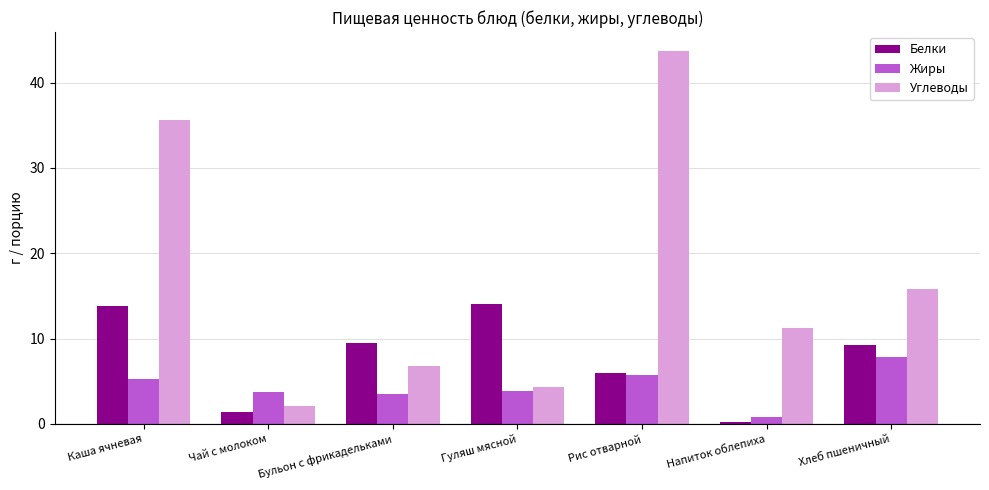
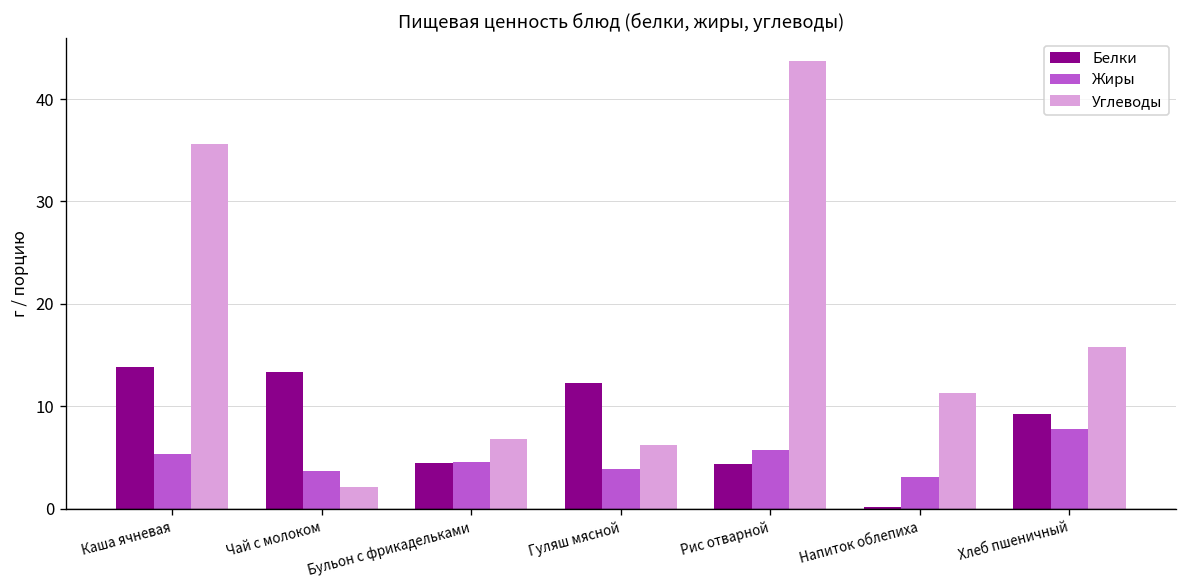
  {
    "Белки": {
      "Каша ячневая": 14,
-     "Чай с молоком": 1,
-     "Бульон с фрикадельками": 9,
-     "Гуляш мясной": 14,
-     "Рис отварной": 6,
+     "Чай с молоком": 13,
+     "Бульон с фрикадельками": 4,
+     "Гуляш мясной": 12,
+     "Рис отварной": 4,
      "Хлеб пшеничный": 9
    },
    "Жиры": {
      "Каша ячневая": 5,
      "Чай с молоком": 4,
-     "Бульон с фрикадельками": 4,
+     "Бульон с фрикадельками": 5,
      "Гуляш мясной": 4,
      "Рис отварной": 6,
-     "Напиток облепиха": 1,
+     "Напиток облепиха": 3,
      "Хлеб пшеничный": 8
    },
    "Углеводы": {
      "Каша ячневая": 36,
      "Чай с молоком": 2,
      "Бульон с фрикадельками": 7,
-     "Гуляш мясной": 4,
+     "Гуляш мясной": 6,
      "Рис отварной": 44,
      "Напиток облепиха": 11,
      "Хлеб пшеничный": 16
    }
  }
